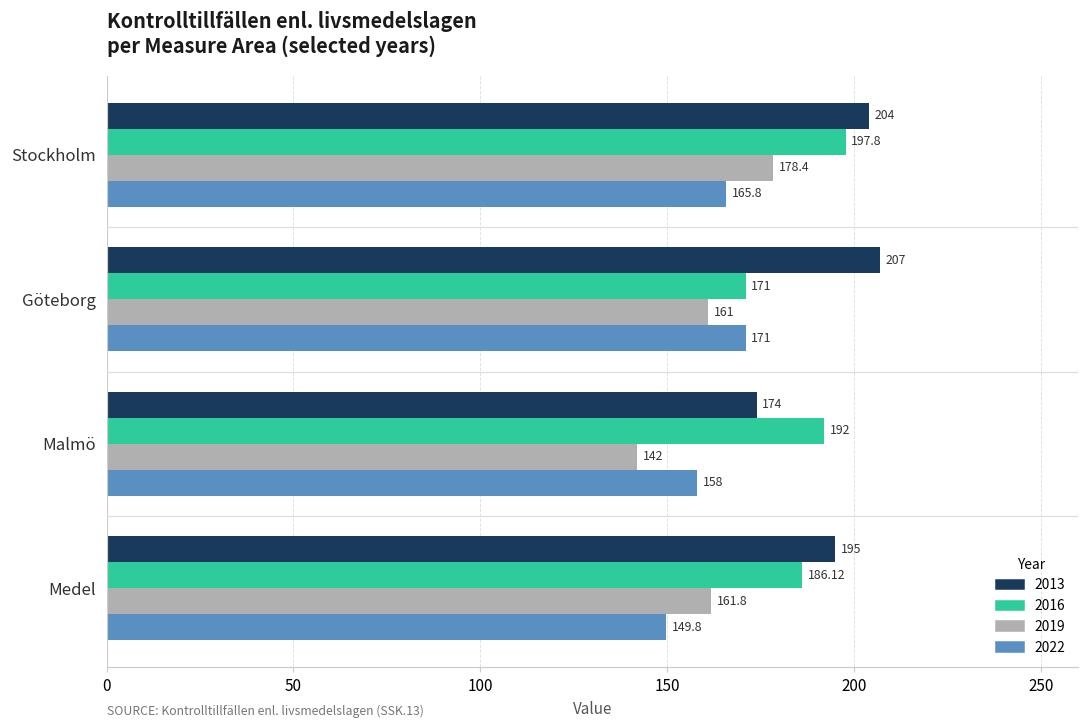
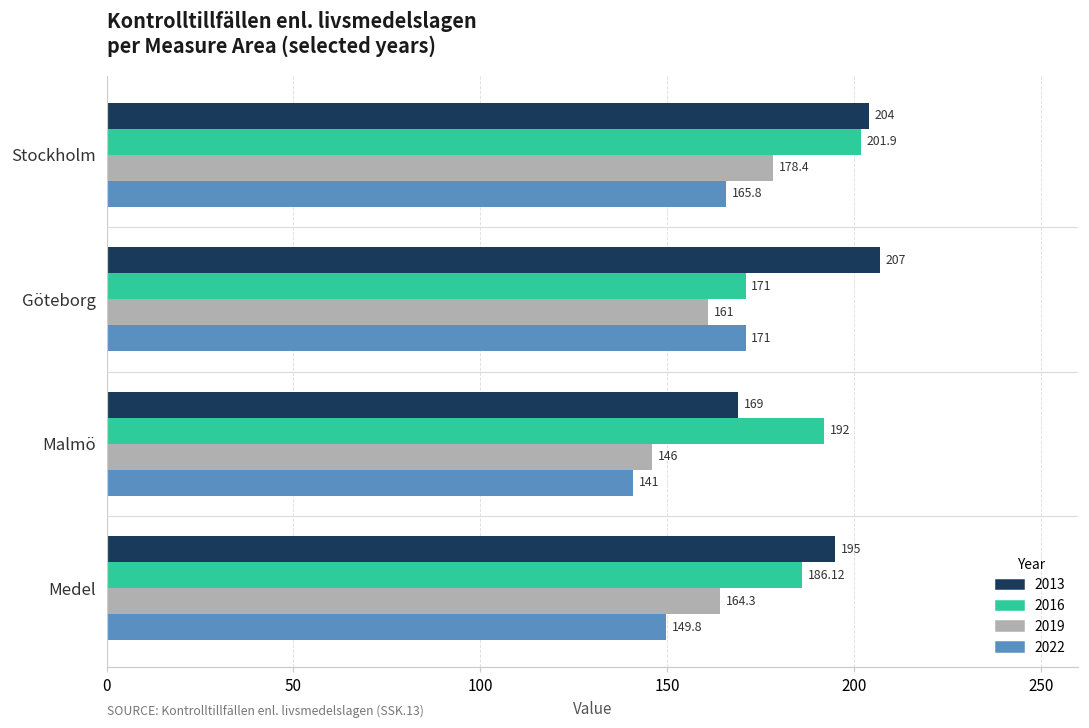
  {
    "2013": {
      "Stockholm": 204,
      "Göteborg": 207,
-     "Malmö": 174,
+     "Malmö": 169,
      "Medel": 195
    },
    "2016": {
-     "Stockholm": 197.8,
+     "Stockholm": 201.9,
      "Göteborg": 171,
      "Malmö": 192,
      "Medel": 186.12
    },
    "2019": {
      "Stockholm": 178.4,
      "Göteborg": 161,
-     "Malmö": 142,
-     "Medel": 161.8
+     "Malmö": 146,
+     "Medel": 164.3
    },
    "2022": {
      "Stockholm": 165.8,
      "Göteborg": 171,
-     "Malmö": 158,
+     "Malmö": 141,
      "Medel": 149.8
    }
  }
